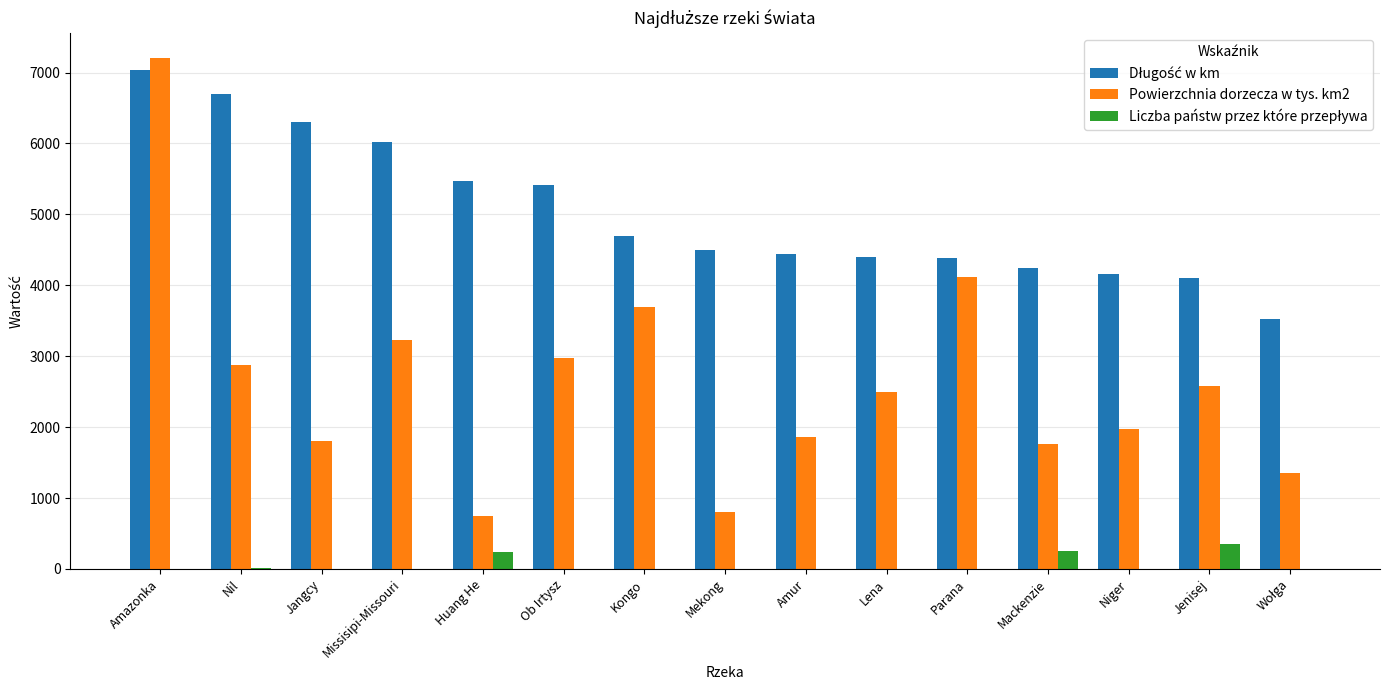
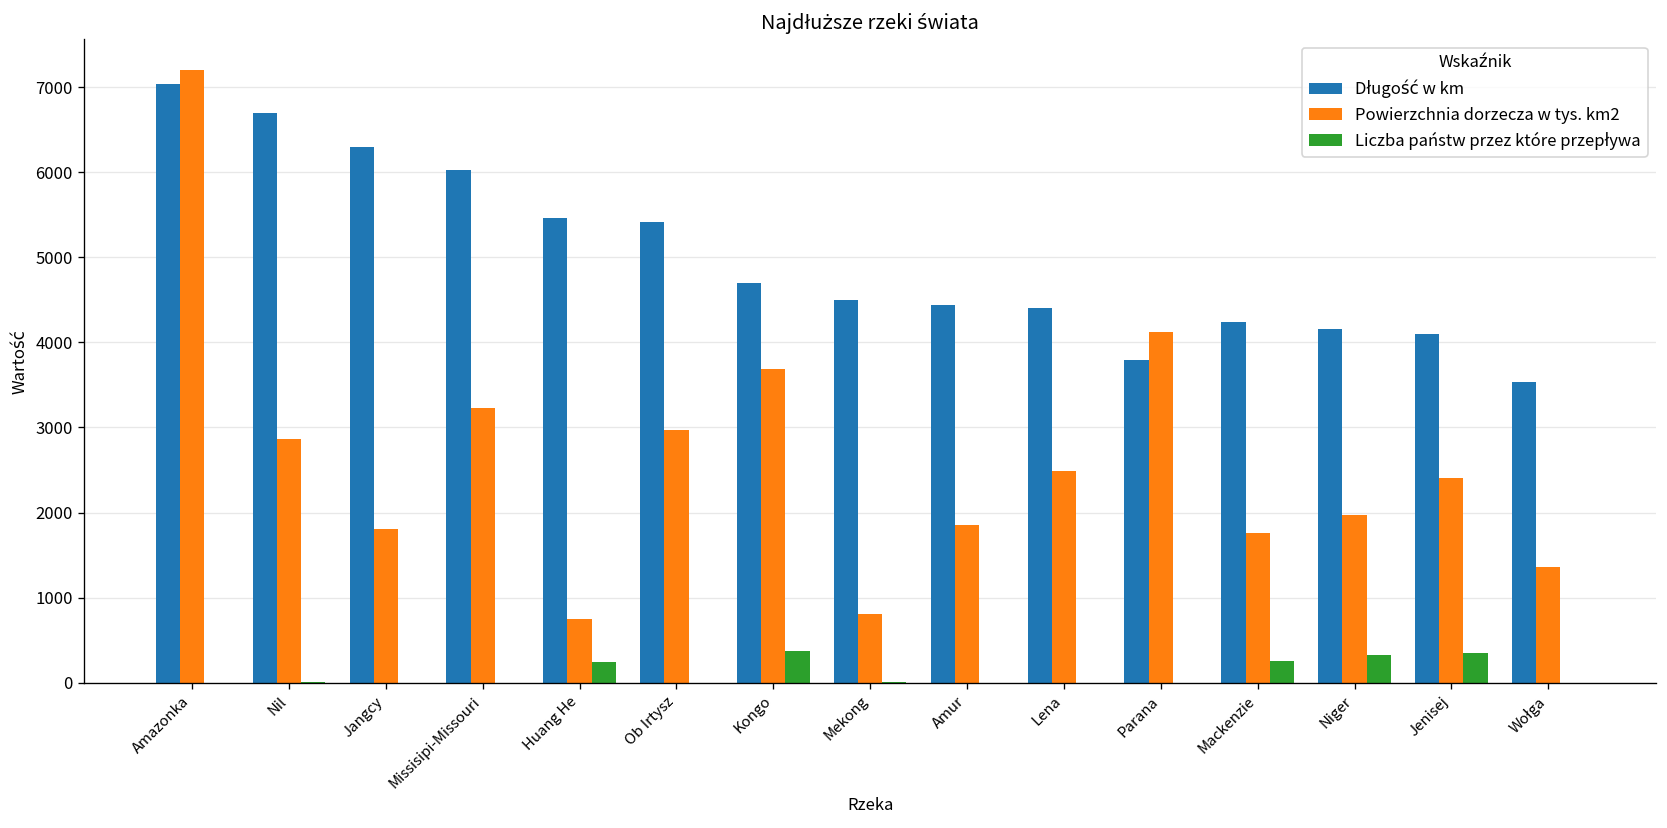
  {
    "Długość w km": {
      "Amazonka": 7000,
      "Nil": 6700,
      "Jangcy": 6300,
      "Missisipi-Missouri": 6000,
      "Huang He": 5500,
      "Ob Irtysz": 5400,
      "Kongo": 4700,
      "Mekong": 4500,
      "Amur": 4400,
      "Lena": 4400,
-     "Parana": 4400,
+     "Parana": 3800,
      "Mackenzie": 4200,
      "Niger": 4200,
      "Jenisej": 4100,
      "Wołga": 3500
    },
    "Powierzchnia dorzecza w tys. km2": {
      "Amazonka": 7200,
      "Nil": 2900,
      "Jangcy": 1800,
      "Missisipi-Missouri": 3200,
      "Huang He": 800,
      "Ob Irtysz": 3000,
      "Kongo": 3700,
      "Mekong": 800,
      "Amur": 1900,
      "Lena": 2500,
      "Parana": 4100,
      "Mackenzie": 1800,
      "Niger": 2000,
-     "Jenisej": 2600,
+     "Jenisej": 2400,
      "Wołga": 1400
    },
    "Liczba państw przez które przepływa": {
      "Huang He": 200,
-     "Kongo": 0,
+     "Kongo": 400,
      "Mackenzie": 300,
-     "Niger": 0,
+     "Niger": 300,
      "Jenisej": 400
    }
  }
